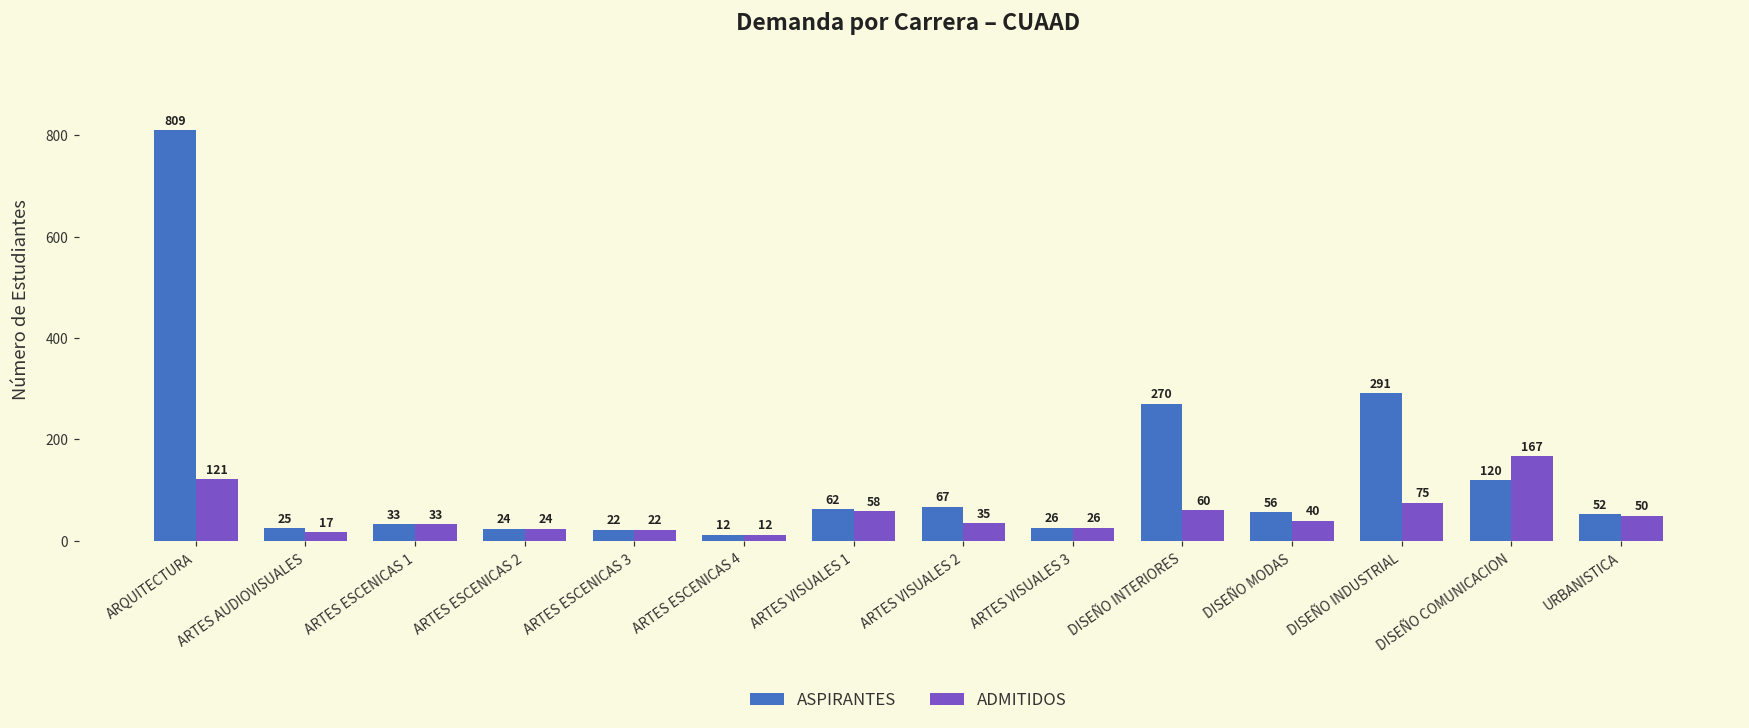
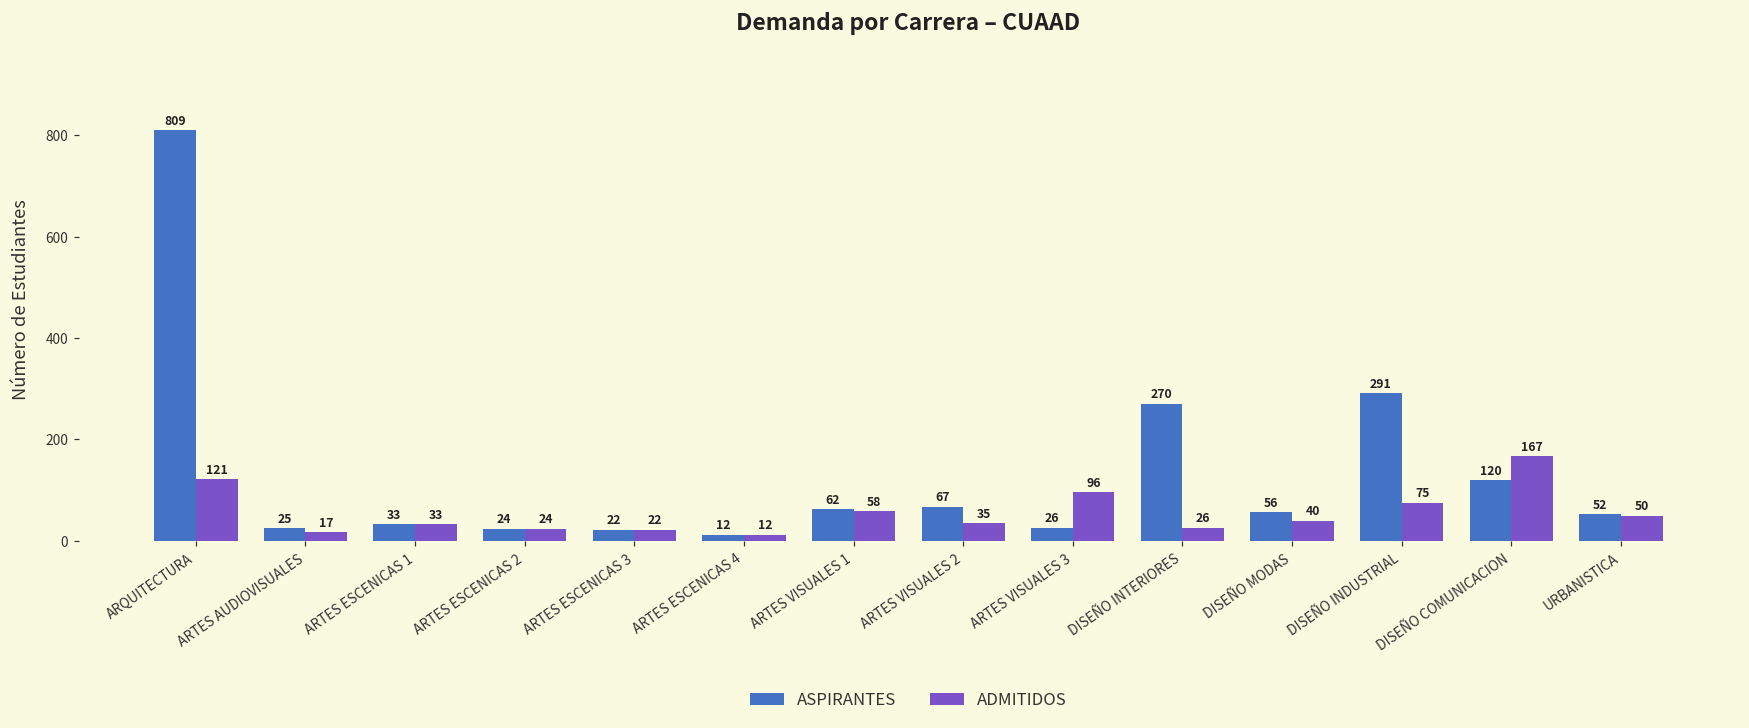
  {
    "ASPIRANTES": {
      "ARQUITECTURA": 809,
      "ARTES AUDIOVISUALES": 25,
      "ARTES ESCENICAS 1": 33,
      "ARTES ESCENICAS 2": 24,
      "ARTES ESCENICAS 3": 22,
      "ARTES ESCENICAS 4": 12,
      "ARTES VISUALES 1": 62,
      "ARTES VISUALES 2": 67,
      "ARTES VISUALES 3": 26,
      "DISEÑO INTERIORES": 270,
      "DISEÑO MODAS": 56,
      "DISEÑO INDUSTRIAL": 291,
      "DISEÑO COMUNICACION": 120,
      "URBANISTICA": 52
    },
    "ADMITIDOS": {
      "ARQUITECTURA": 121,
      "ARTES AUDIOVISUALES": 17,
      "ARTES ESCENICAS 1": 33,
      "ARTES ESCENICAS 2": 24,
      "ARTES ESCENICAS 3": 22,
      "ARTES ESCENICAS 4": 12,
      "ARTES VISUALES 1": 58,
      "ARTES VISUALES 2": 35,
-     "ARTES VISUALES 3": 26,
-     "DISEÑO INTERIORES": 60,
+     "ARTES VISUALES 3": 96,
+     "DISEÑO INTERIORES": 26,
      "DISEÑO MODAS": 40,
      "DISEÑO INDUSTRIAL": 75,
      "DISEÑO COMUNICACION": 167,
      "URBANISTICA": 50
    }
  }
